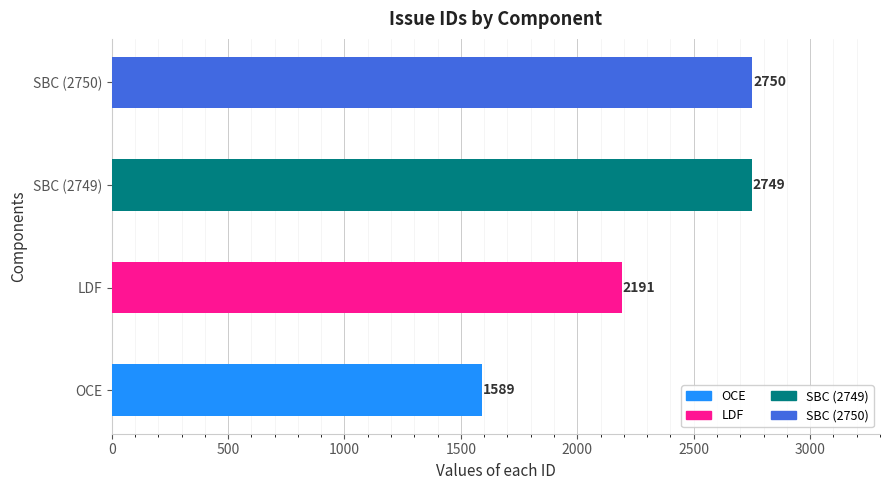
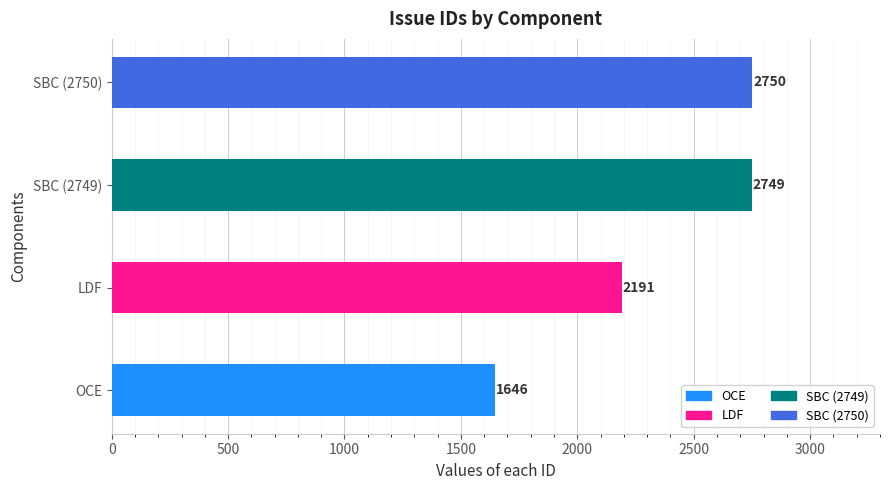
  {
    "SBC (2750)": 2750,
    "SBC (2749)": 2749,
    "LDF": 2191,
-   "OCE": 1589
+   "OCE": 1646
  }
